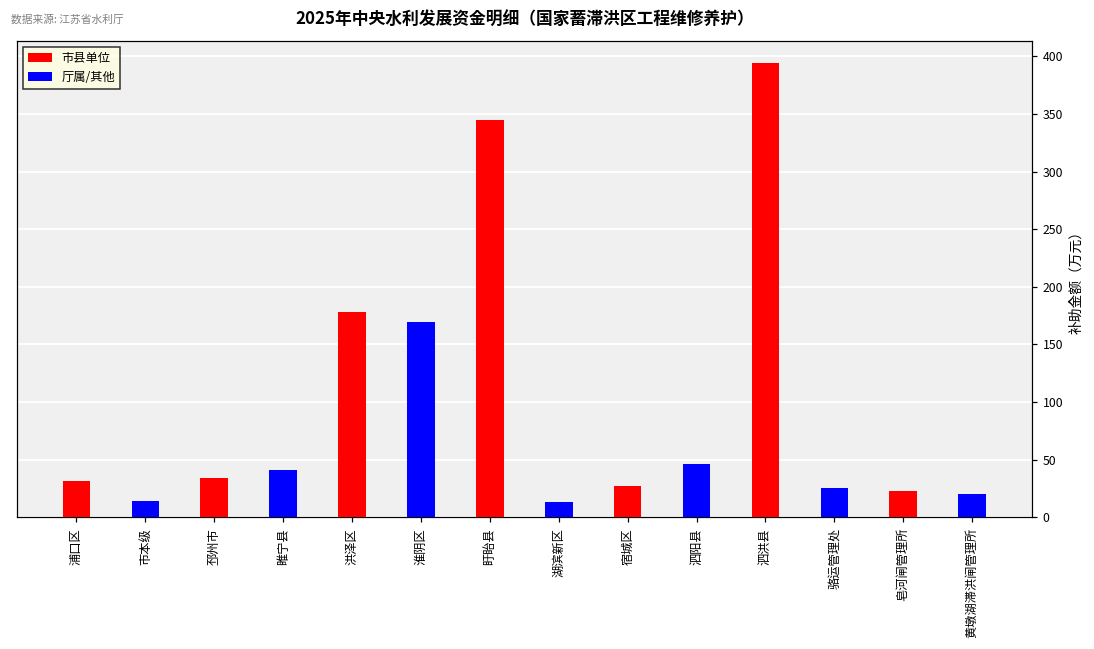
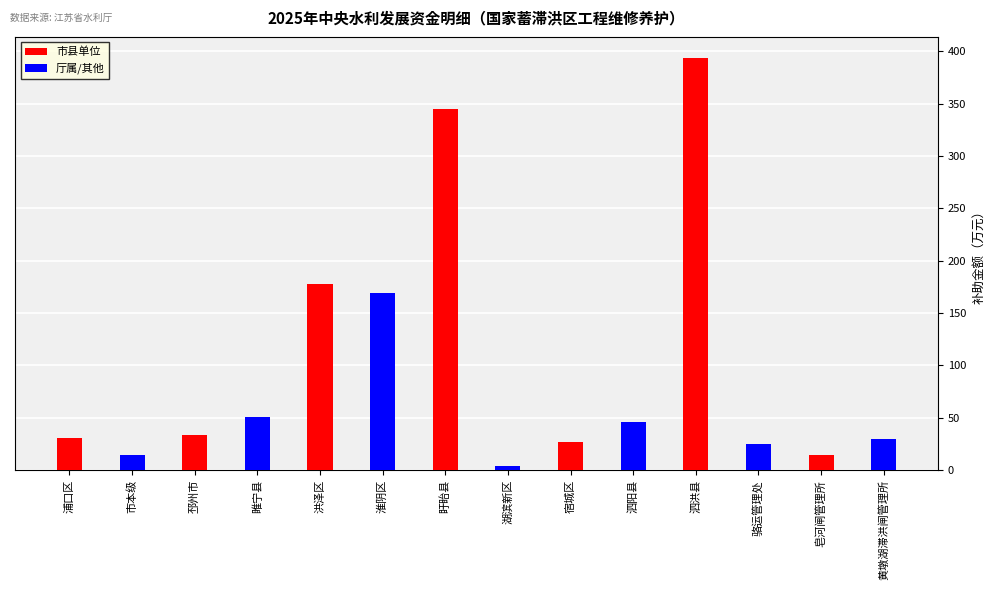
  {
    "市县单位": {
      "浦口区": 31,
      "邳州市": 34,
      "洪泽区": 178,
      "盱眙县": 345,
      "宿城区": 27,
      "泗洪县": 394,
-     "皂河闸管理所": 23
+     "皂河闸管理所": 14
    },
    "厅属/其他": {
      "市本级": 14,
-     "睢宁县": 41,
+     "睢宁县": 51,
      "淮阴区": 169,
-     "湖滨新区": 13,
+     "湖滨新区": 4,
      "泗阳县": 46,
      "骆运管理处": 25,
-     "黄墩湖滞洪闸管理所": 20
+     "黄墩湖滞洪闸管理所": 30
    }
  }
